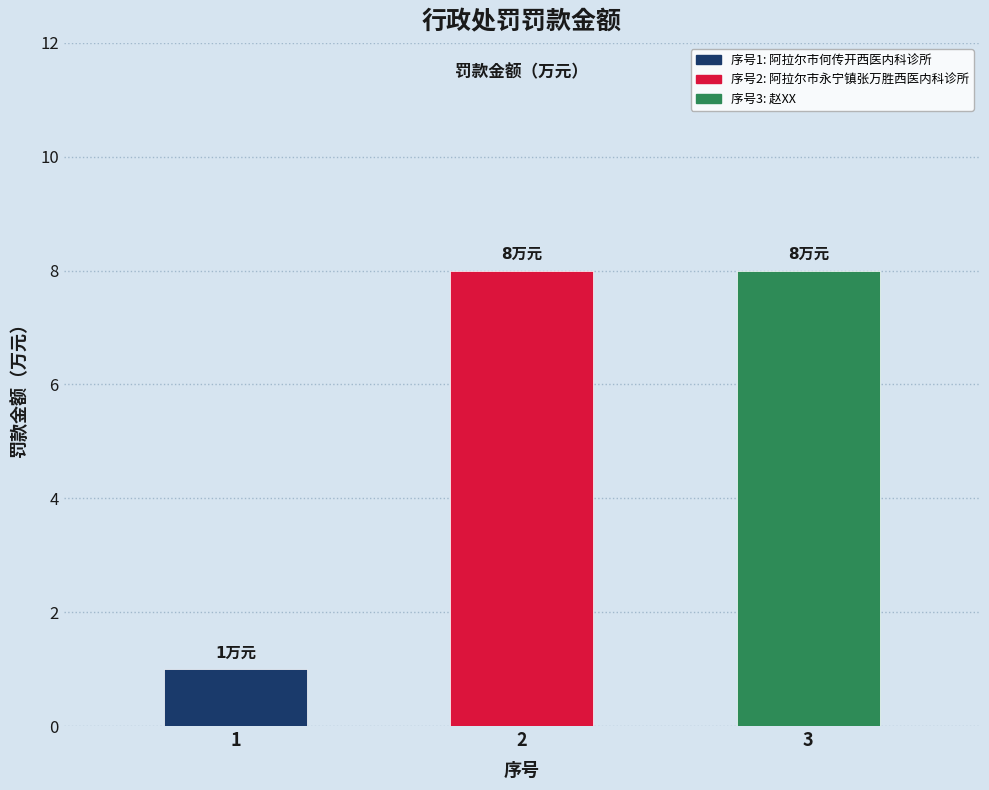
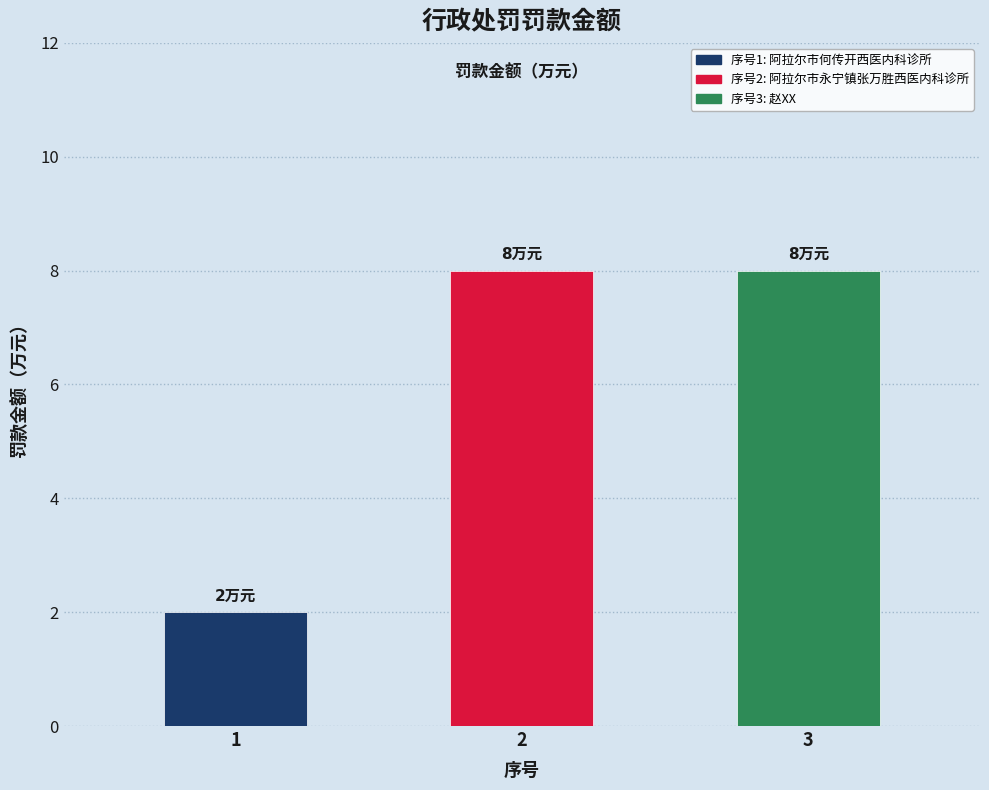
  {
-   "1": 1,
+   "1": 2,
    "2": 8,
    "3": 8
  }
